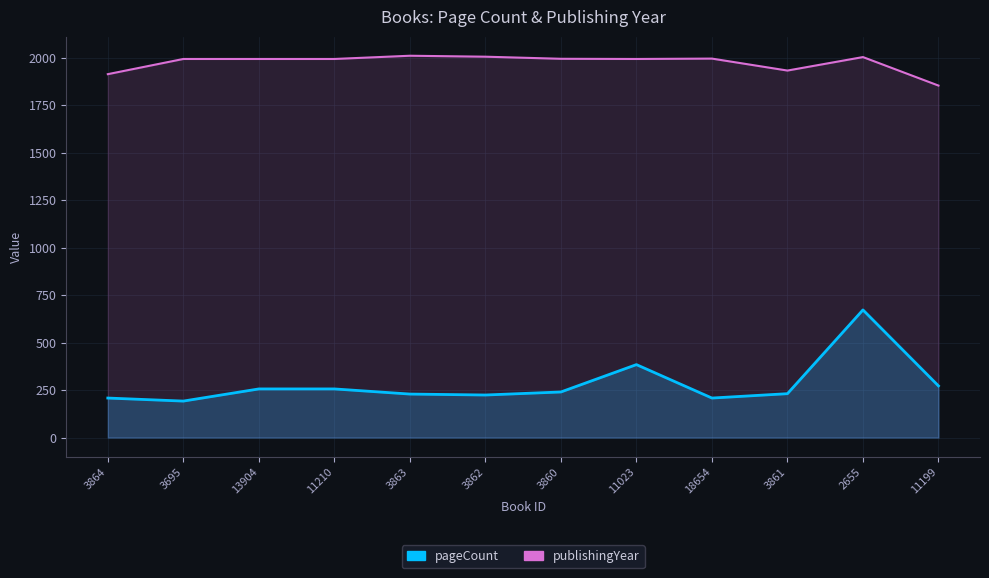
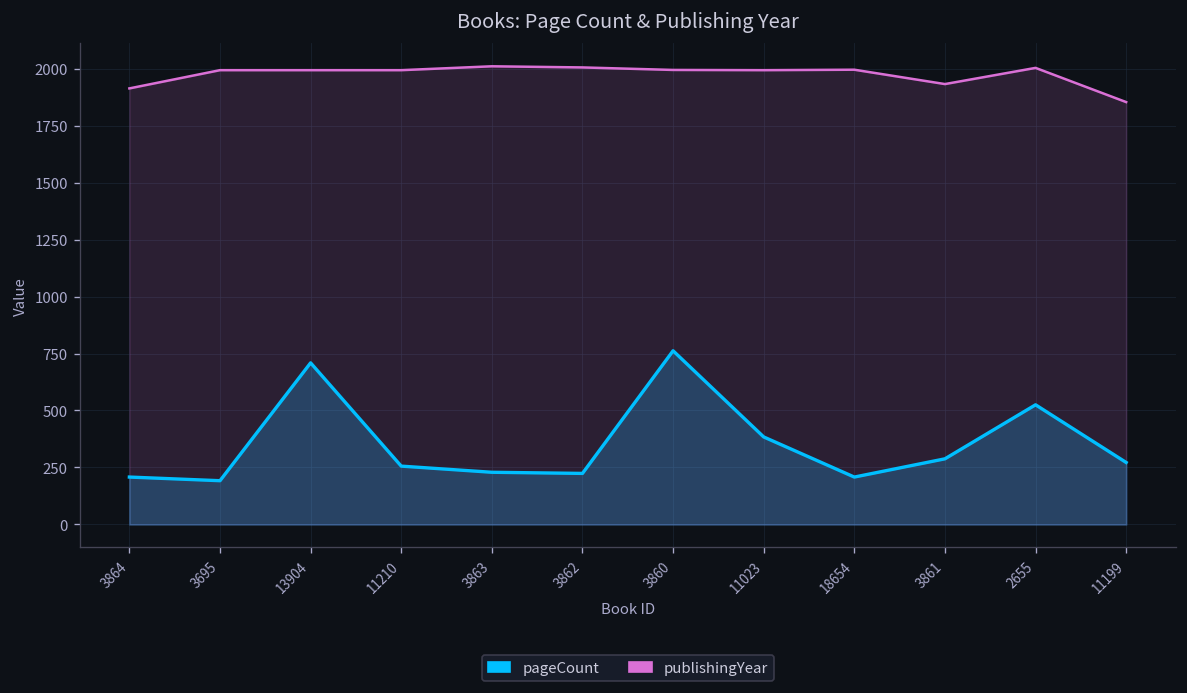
  {
    "pageCount": {
      "3864": 210,
      "3695": 190,
-     "13904": 260,
+     "13904": 710,
      "11210": 260,
      "3863": 230,
      "3862": 220,
-     "3860": 240,
+     "3860": 760,
      "11023": 380,
      "18654": 210,
-     "3861": 230,
-     "2655": 670,
+     "3861": 290,
+     "2655": 530,
      "11199": 270
    },
    "publishingYear": {
      "3864": 1910,
      "3695": 1990,
      "13904": 1990,
      "11210": 1990,
      "3863": 2010,
      "3862": 2010,
      "3860": 1990,
      "11023": 1990,
      "18654": 2000,
      "3861": 1930,
      "2655": 2000,
      "11199": 1850
    }
  }
